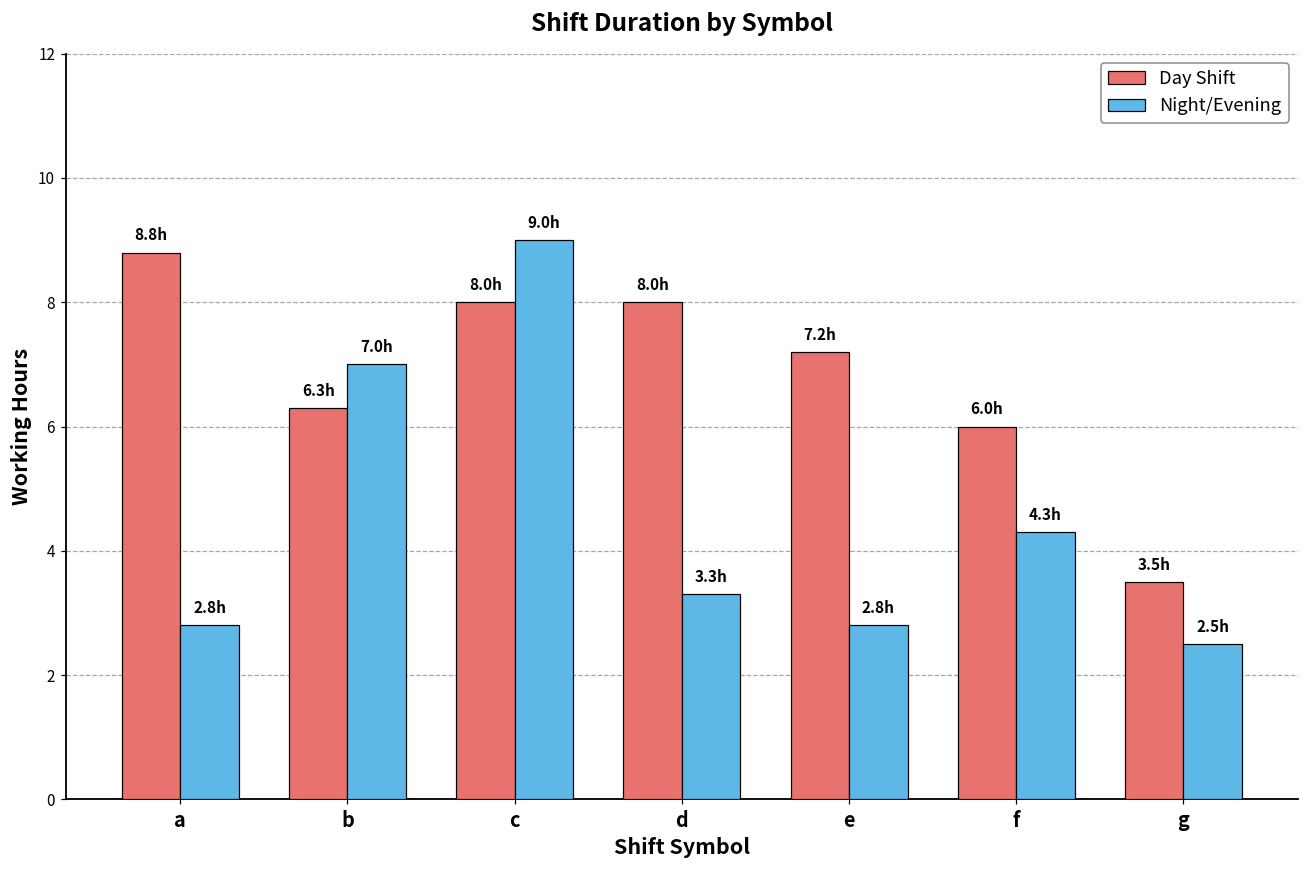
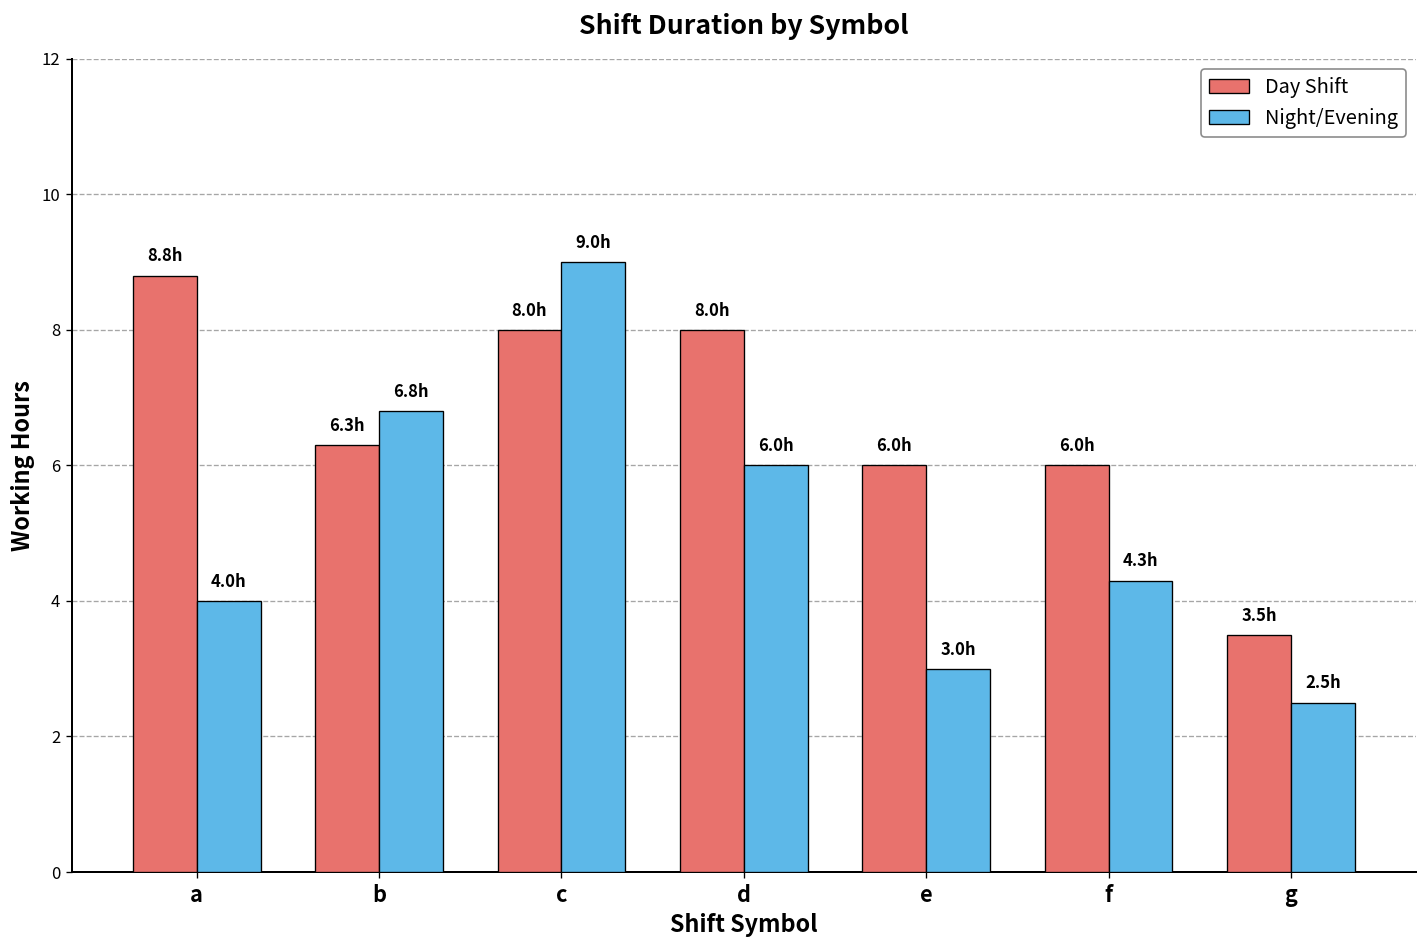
  {
    "Day Shift": {
      "a": "8.8h",
      "b": "6.3h",
      "c": "8.0h",
      "d": "8.0h",
-     "e": "7.2h",
+     "e": "6.0h",
      "f": "6.0h",
      "g": "3.5h"
    },
    "Night/Evening": {
-     "a": "2.8h",
-     "b": "7.0h",
+     "a": "4.0h",
+     "b": "6.8h",
      "c": "9.0h",
-     "d": "3.3h",
-     "e": "2.8h",
+     "d": "6.0h",
+     "e": "3.0h",
      "f": "4.3h",
      "g": "2.5h"
    }
  }
